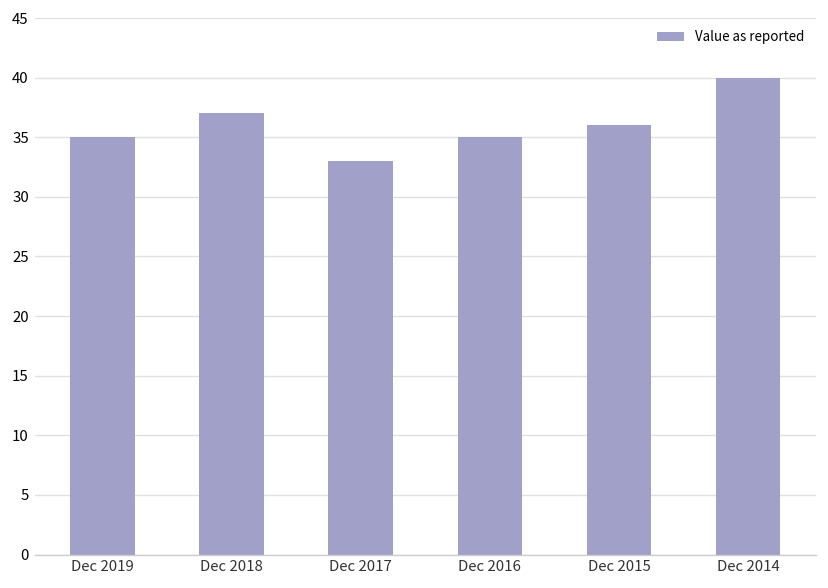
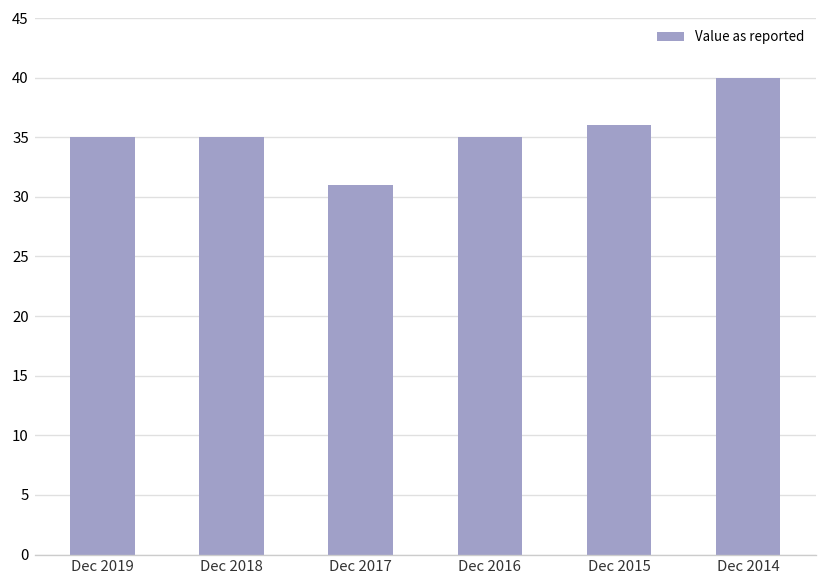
  {
    "Dec 2019": 35,
-   "Dec 2018": 37,
-   "Dec 2017": 33,
+   "Dec 2018": 35,
+   "Dec 2017": 31,
    "Dec 2016": 35,
    "Dec 2015": 36,
    "Dec 2014": 40
  }
